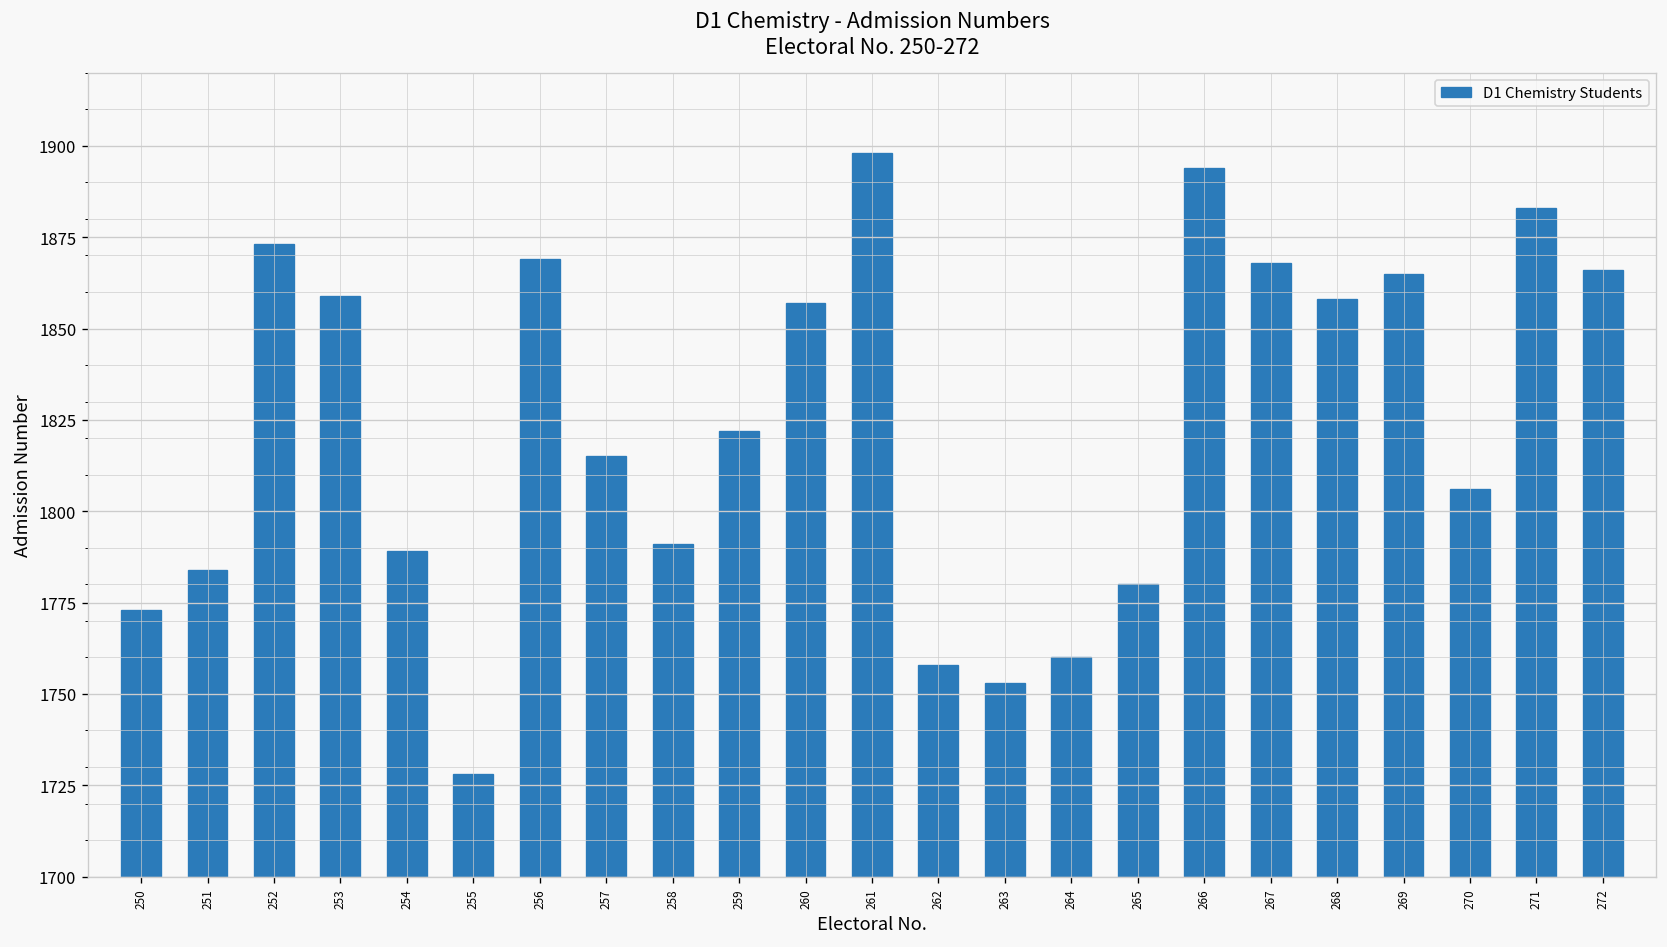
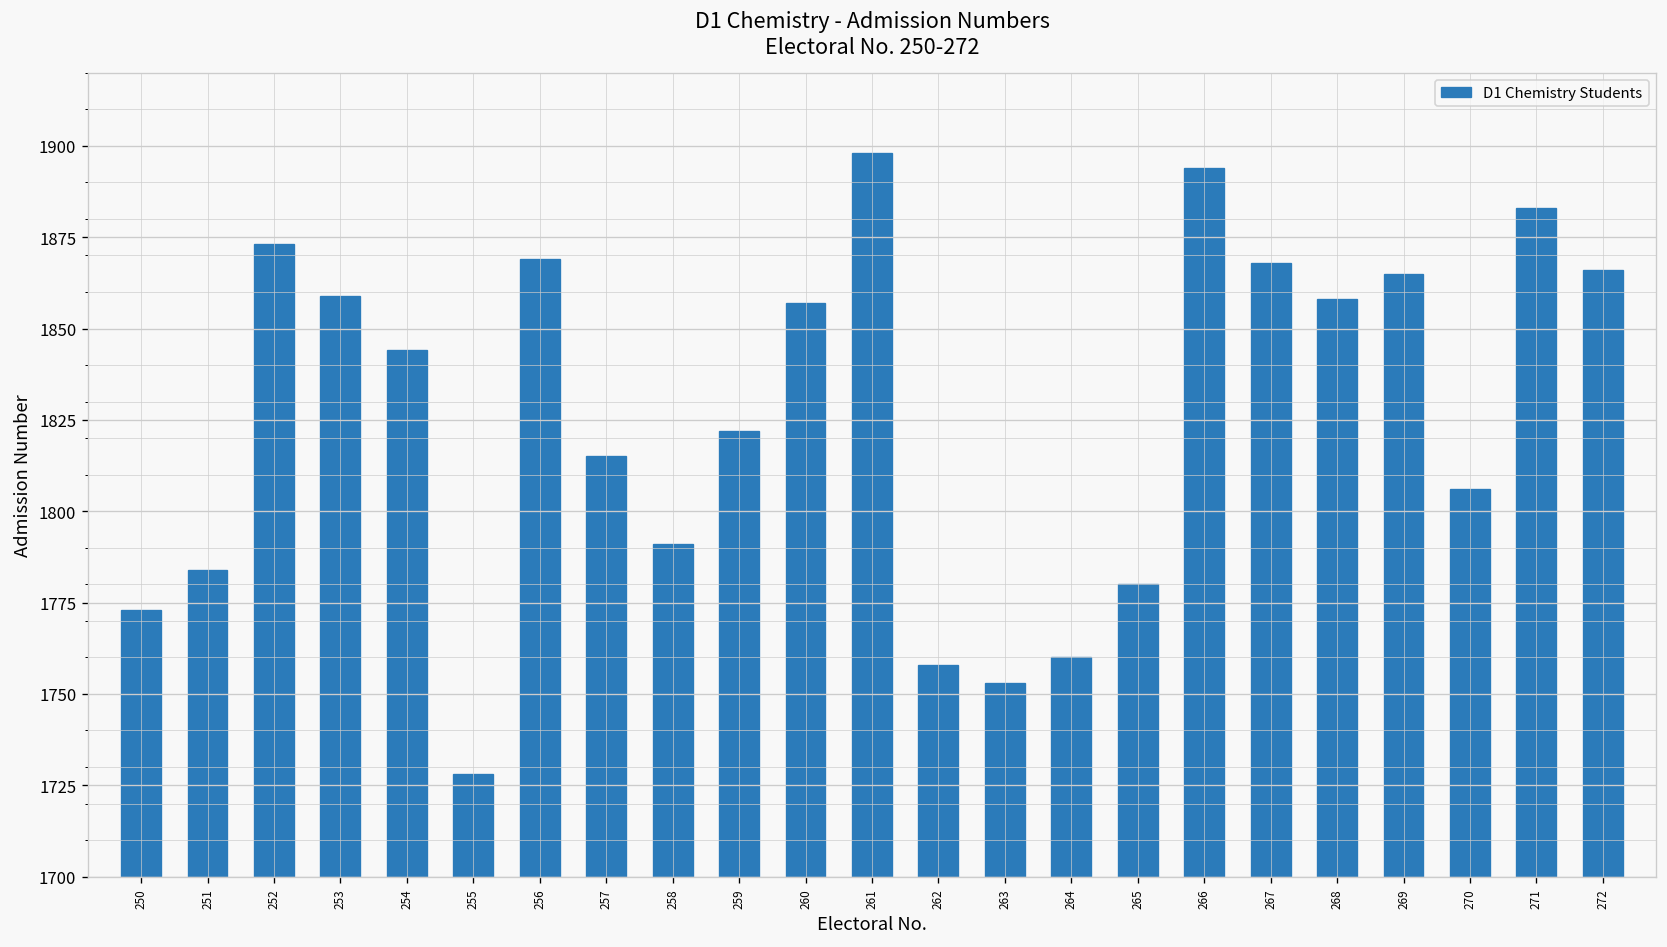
  {
    "250": 1773,
    "251": 1784,
    "252": 1873,
    "253": 1859,
-   "254": 1789,
+   "254": 1844,
    "255": 1728,
    "256": 1869,
    "257": 1815,
    "258": 1791,
    "259": 1822,
    "260": 1857,
    "261": 1898,
    "262": 1758,
    "263": 1753,
    "264": 1760,
    "265": 1780,
    "266": 1894,
    "267": 1868,
    "268": 1858,
    "269": 1865,
    "270": 1806,
    "271": 1883,
    "272": 1866
  }
